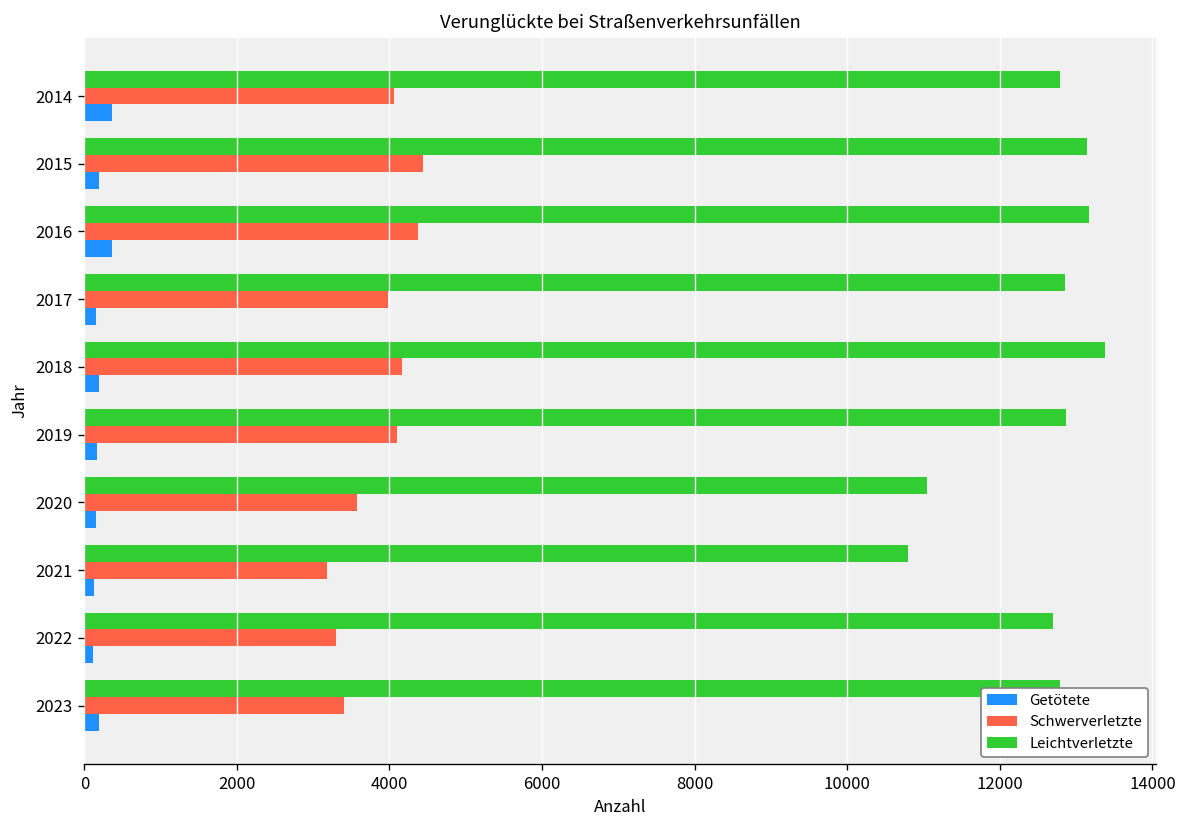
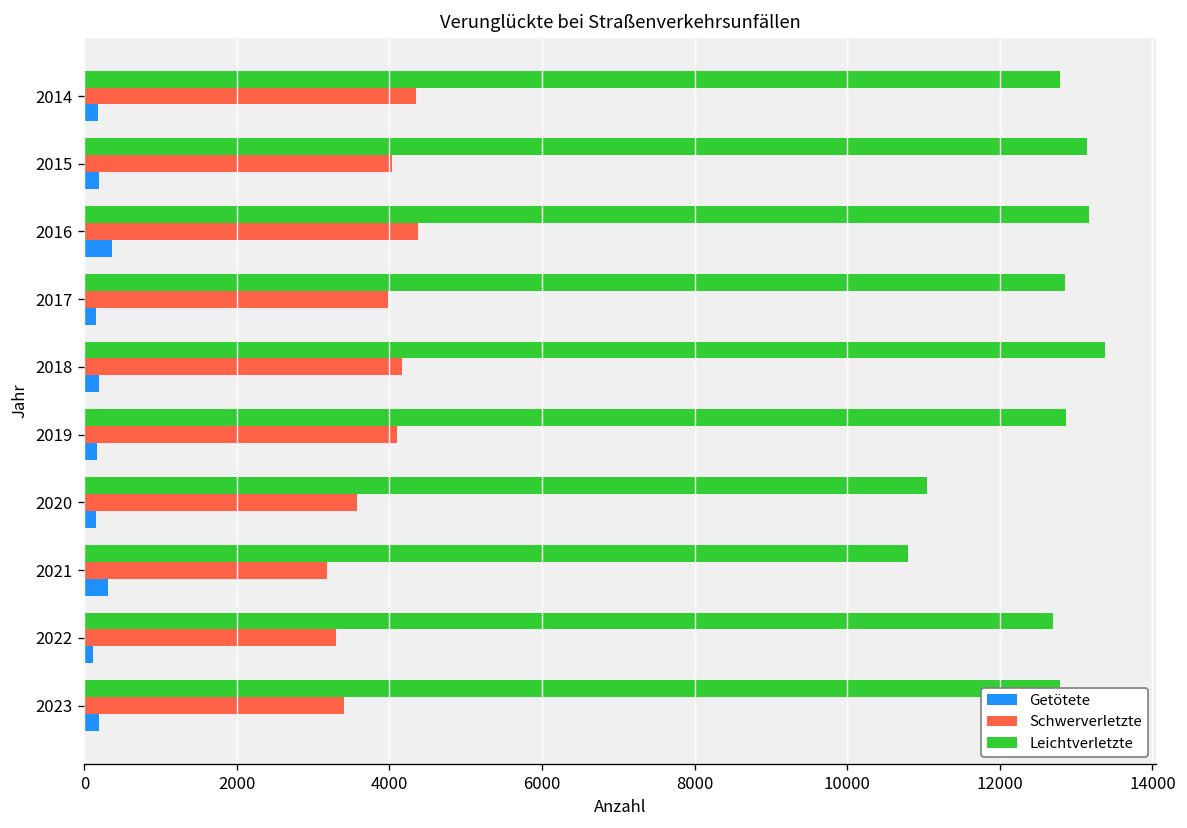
  {
    "Getötete": {
-     "2014": 400,
+     "2014": 200,
      "2015": 200,
      "2016": 400,
      "2017": 100,
      "2018": 200,
      "2019": 200,
      "2020": 200,
-     "2021": 100,
+     "2021": 300,
      "2022": 100,
      "2023": 200
    },
    "Schwerverletzte": {
-     "2014": 4100,
-     "2015": 4400,
+     "2014": 4300,
+     "2015": 4000,
      "2016": 4400,
      "2017": 4000,
      "2018": 4200,
      "2019": 4100,
      "2020": 3600,
      "2021": 3200,
      "2022": 3300,
      "2023": 3400
    },
    "Leichtverletzte": {
      "2014": 12800,
      "2015": 13100,
      "2016": 13200,
      "2017": 12900,
      "2018": 13400,
      "2019": 12900,
      "2020": 11000,
      "2021": 10800,
      "2022": 12700
    }
  }
